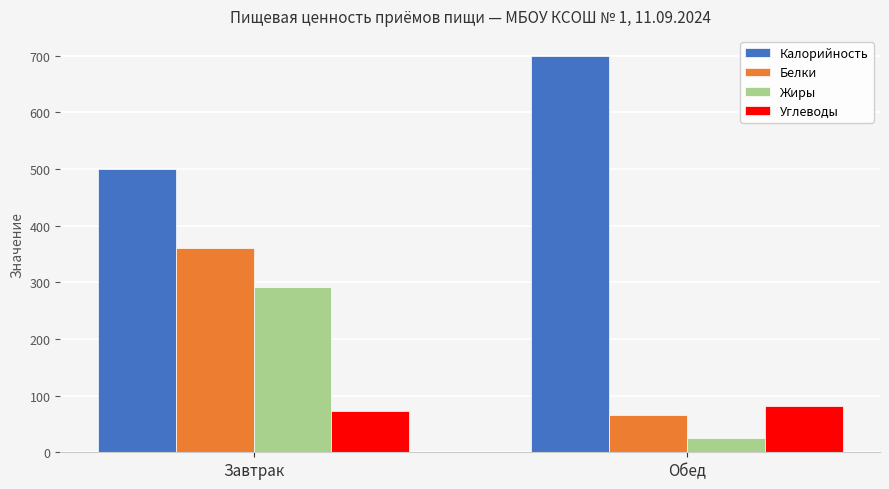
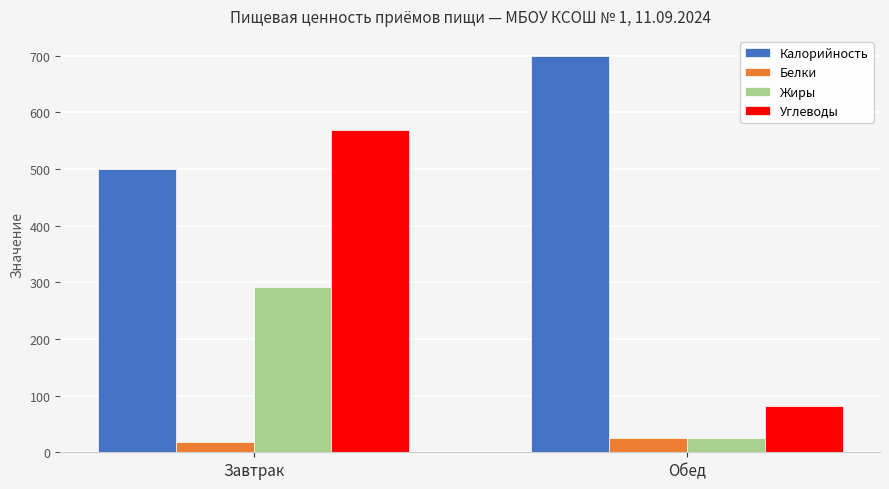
  {
    "Калорийность": {
      "Завтрак": 500,
      "Обед": 700
    },
    "Белки": {
-     "Завтрак": 360,
-     "Обед": 70
+     "Завтрак": 20,
+     "Обед": 30
    },
    "Жиры": {
      "Завтрак": 290,
      "Обед": 30
    },
    "Углеводы": {
-     "Завтрак": 70,
+     "Завтрак": 570,
      "Обед": 80
    }
  }
